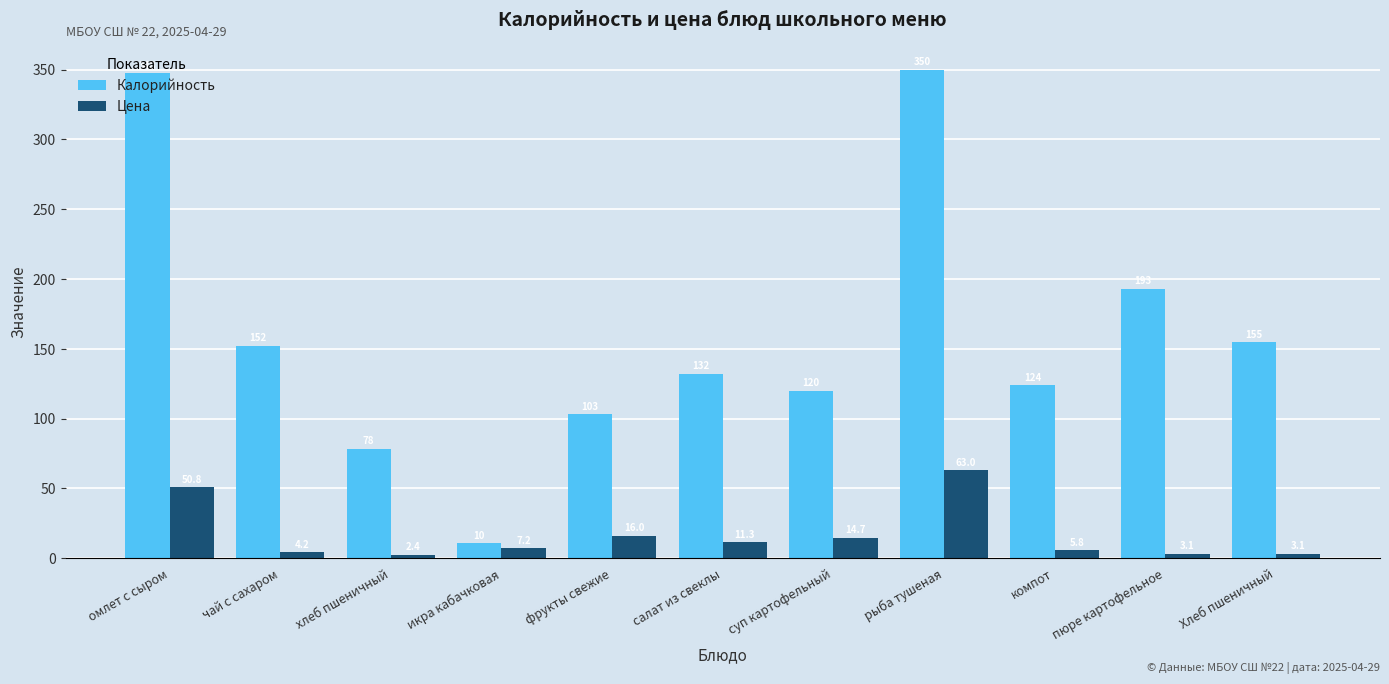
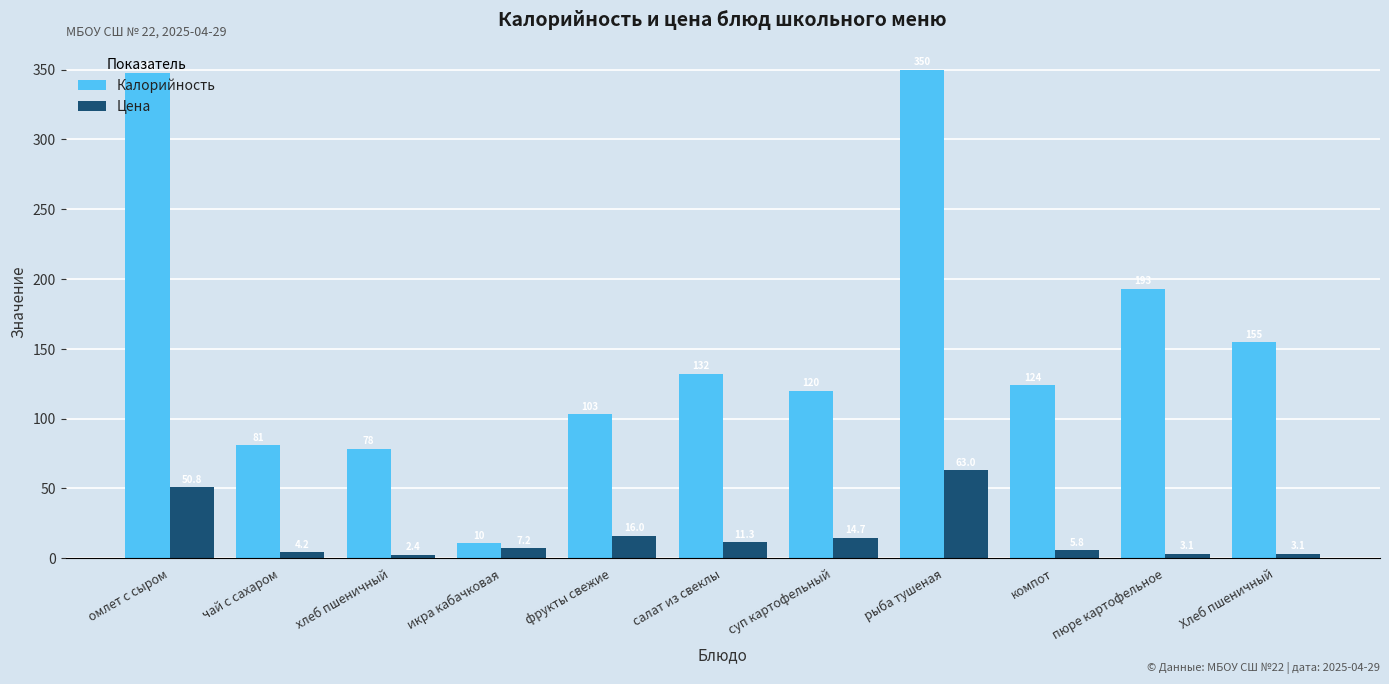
  {
    "Калорийность": {
      "омлет с сыром": 348,
-     "чай с сахаром": 152,
+     "чай с сахаром": 81,
      "хлеб пшеничный": 78,
      "икра кабачковая": 11,
      "фрукты свежие": 103,
      "салат из свеклы": 132,
      "суп картофельный": 120,
      "рыба тушеная": 350,
      "компот": 124,
      "пюре картофельное": 193,
      "Хлеб пшеничный": 155
    },
    "Цена": {
      "омлет с сыром": 51,
      "чай с сахаром": 4,
      "хлеб пшеничный": 2,
      "икра кабачковая": 7,
      "фрукты свежие": 16,
      "салат из свеклы": 11,
      "суп картофельный": 15,
      "рыба тушеная": 63,
      "компот": 6,
      "пюре картофельное": 3,
      "Хлеб пшеничный": 3
    }
  }
